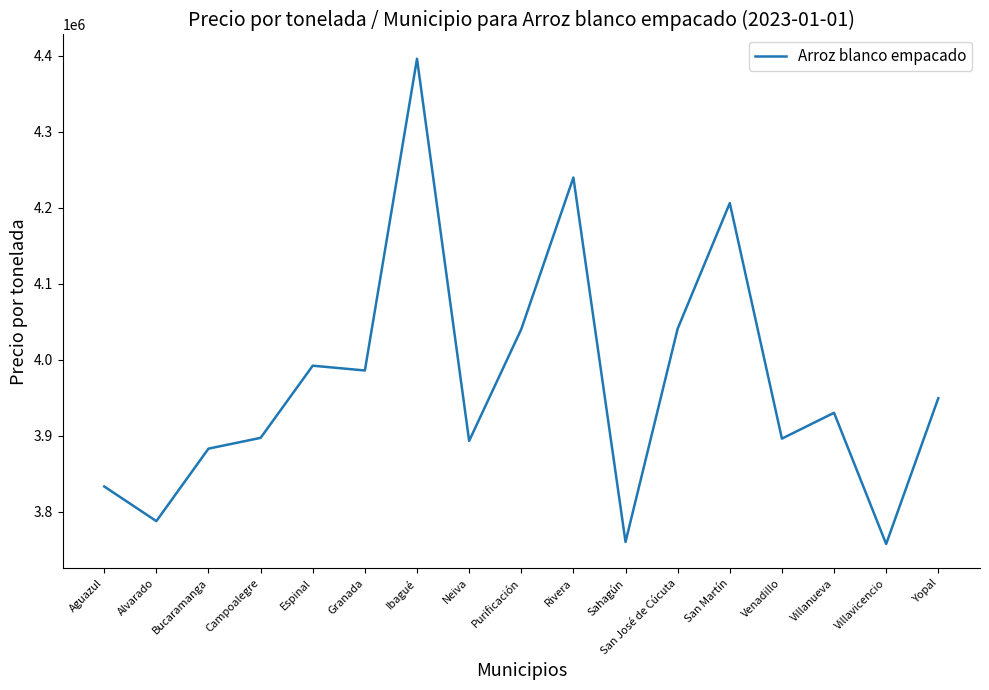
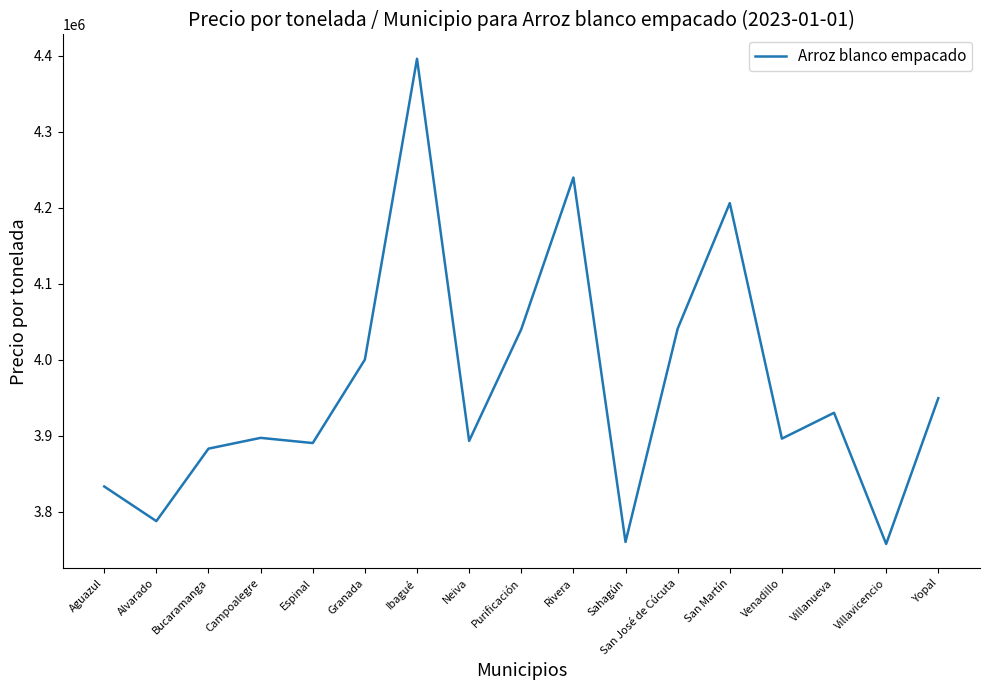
  {
    "Aguazul": 3830000,
    "Alvarado": 3790000,
    "Bucaramanga": 3880000,
    "Campoalegre": 3900000,
-   "Espinal": 3990000,
-   "Granada": 3990000,
+   "Espinal": 3890000,
+   "Granada": 4000000,
    "Ibagué": 4400000,
    "Neiva": 3890000,
    "Purificación": 4040000,
    "Rivera": 4240000,
    "Sahagún": 3760000,
    "San José de Cúcuta": 4040000,
    "San Martín": 4210000,
    "Venadillo": 3900000,
    "Villanueva": 3930000,
    "Villavicencio": 3760000,
    "Yopal": 3950000
  }
